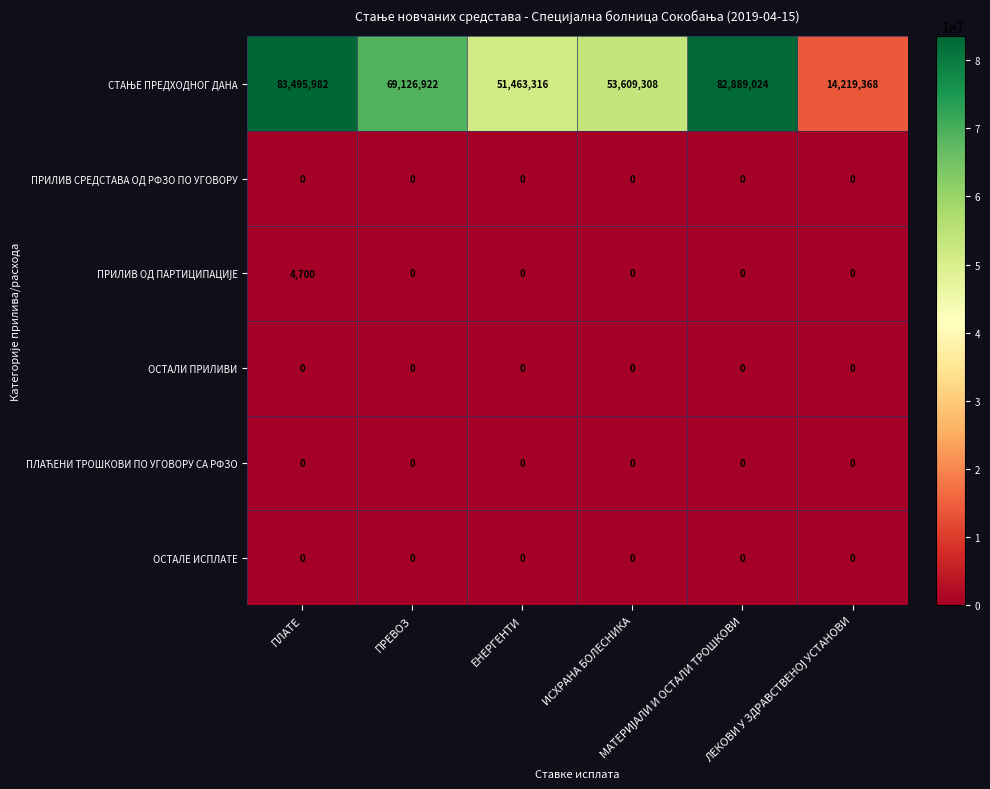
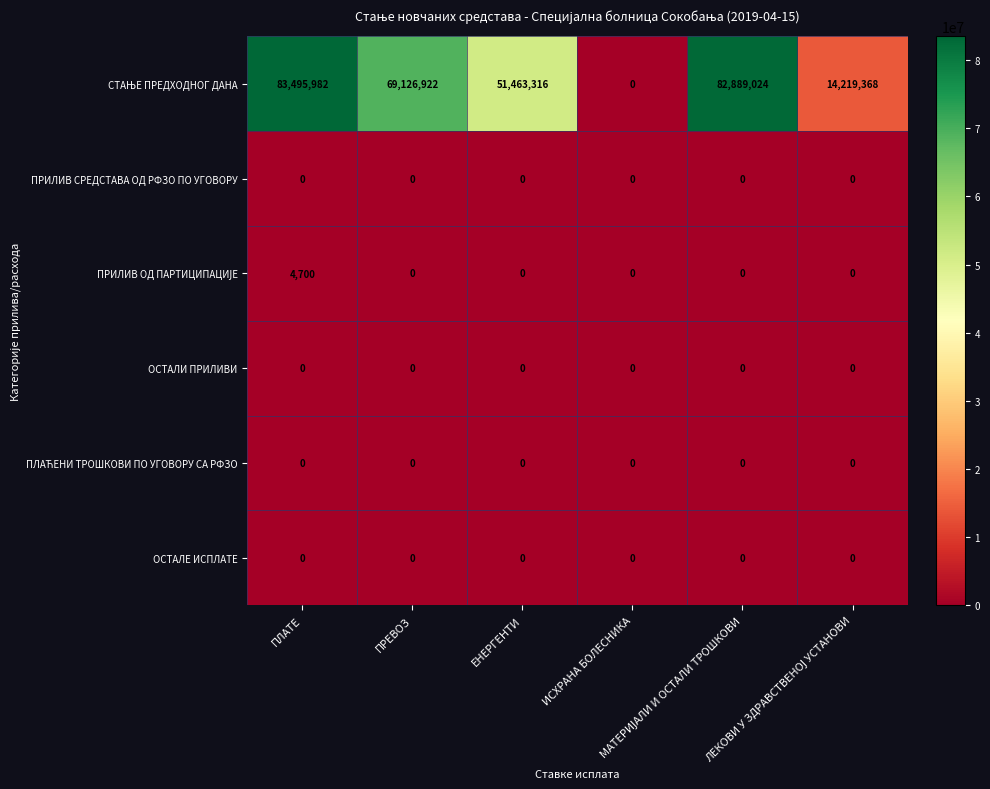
  {
    "СТАЊЕ ПРЕДХОДНОГ ДАНА": {
      "ПЛАТЕ": "83,495,982",
      "ПРЕВОЗ": "69,126,922",
      "ЕНЕРГЕНТИ": "51,463,316",
-     "ИСХРАНА БОЛЕСНИКА": "53,609,308",
+     "ИСХРАНА БОЛЕСНИКА": "0",
      "МАТЕРИЈАЛИ И ОСТАЛИ ТРОШКОВИ": "82,889,024",
      "ЛЕКОВИ У ЗДРАВСТВЕНОЈ УСТАНОВИ": "14,219,368"
    },
    "ПРИЛИВ СРЕДСТАВА ОД РФЗО ПО УГОВОРУ": {
      "ПЛАТЕ": "0",
      "ПРЕВОЗ": "0",
      "ЕНЕРГЕНТИ": "0",
      "ИСХРАНА БОЛЕСНИКА": "0",
      "МАТЕРИЈАЛИ И ОСТАЛИ ТРОШКОВИ": "0",
      "ЛЕКОВИ У ЗДРАВСТВЕНОЈ УСТАНОВИ": "0"
    },
    "ПРИЛИВ ОД ПАРТИЦИПАЦИЈЕ": {
      "ПЛАТЕ": "4,700",
      "ПРЕВОЗ": "0",
      "ЕНЕРГЕНТИ": "0",
      "ИСХРАНА БОЛЕСНИКА": "0",
      "МАТЕРИЈАЛИ И ОСТАЛИ ТРОШКОВИ": "0",
      "ЛЕКОВИ У ЗДРАВСТВЕНОЈ УСТАНОВИ": "0"
    },
    "ОСТАЛИ ПРИЛИВИ": {
      "ПЛАТЕ": "0",
      "ПРЕВОЗ": "0",
      "ЕНЕРГЕНТИ": "0",
      "ИСХРАНА БОЛЕСНИКА": "0",
      "МАТЕРИЈАЛИ И ОСТАЛИ ТРОШКОВИ": "0",
      "ЛЕКОВИ У ЗДРАВСТВЕНОЈ УСТАНОВИ": "0"
    },
    "ПЛАЋЕНИ ТРОШКОВИ ПО УГОВОРУ СА РФЗО": {
      "ПЛАТЕ": "0",
      "ПРЕВОЗ": "0",
      "ЕНЕРГЕНТИ": "0",
      "ИСХРАНА БОЛЕСНИКА": "0",
      "МАТЕРИЈАЛИ И ОСТАЛИ ТРОШКОВИ": "0",
      "ЛЕКОВИ У ЗДРАВСТВЕНОЈ УСТАНОВИ": "0"
    },
    "ОСТАЛЕ ИСПЛАТЕ": {
      "ПЛАТЕ": "0",
      "ПРЕВОЗ": "0",
      "ЕНЕРГЕНТИ": "0",
      "ИСХРАНА БОЛЕСНИКА": "0",
      "МАТЕРИЈАЛИ И ОСТАЛИ ТРОШКОВИ": "0",
      "ЛЕКОВИ У ЗДРАВСТВЕНОЈ УСТАНОВИ": "0"
    }
  }
